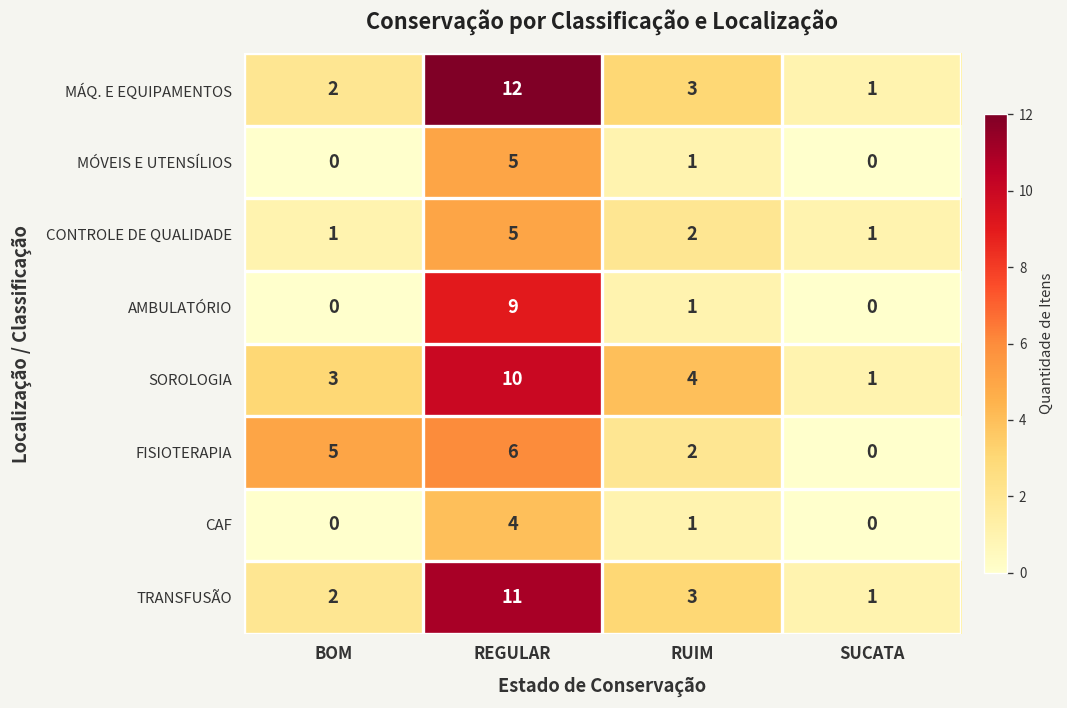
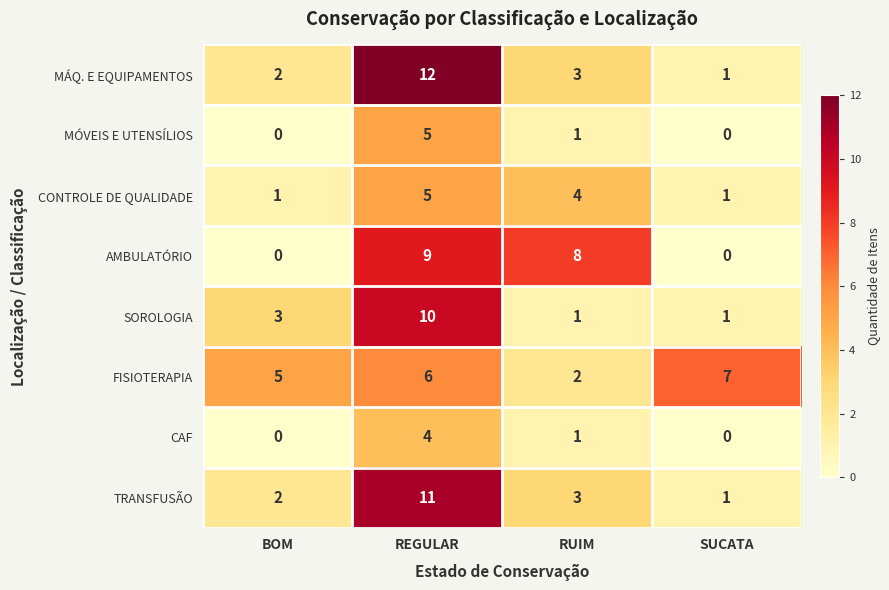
  {
    "MÁQ. E EQUIPAMENTOS": {
      "BOM": 2,
      "REGULAR": 12,
      "RUIM": 3,
      "SUCATA": 1
    },
    "MÓVEIS E UTENSÍLIOS": {
      "BOM": 0,
      "REGULAR": 5,
      "RUIM": 1,
      "SUCATA": 0
    },
    "CONTROLE DE QUALIDADE": {
      "BOM": 1,
      "REGULAR": 5,
-     "RUIM": 2,
+     "RUIM": 4,
      "SUCATA": 1
    },
    "AMBULATÓRIO": {
      "BOM": 0,
      "REGULAR": 9,
-     "RUIM": 1,
+     "RUIM": 8,
      "SUCATA": 0
    },
    "SOROLOGIA": {
      "BOM": 3,
      "REGULAR": 10,
-     "RUIM": 4,
+     "RUIM": 1,
      "SUCATA": 1
    },
    "FISIOTERAPIA": {
      "BOM": 5,
      "REGULAR": 6,
      "RUIM": 2,
-     "SUCATA": 0
+     "SUCATA": 7
    },
    "CAF": {
      "BOM": 0,
      "REGULAR": 4,
      "RUIM": 1,
      "SUCATA": 0
    },
    "TRANSFUSÃO": {
      "BOM": 2,
      "REGULAR": 11,
      "RUIM": 3,
      "SUCATA": 1
    }
  }
